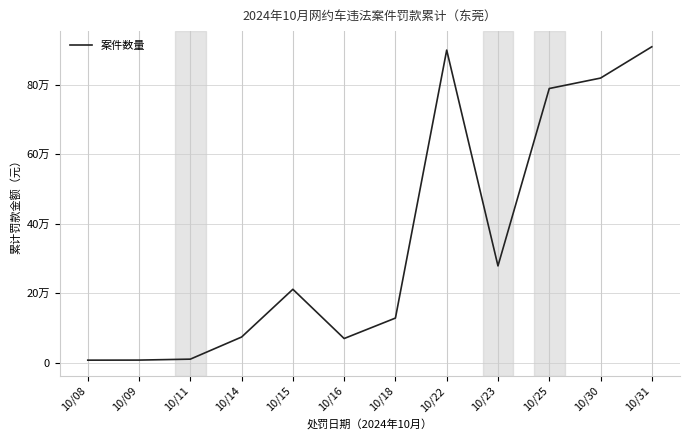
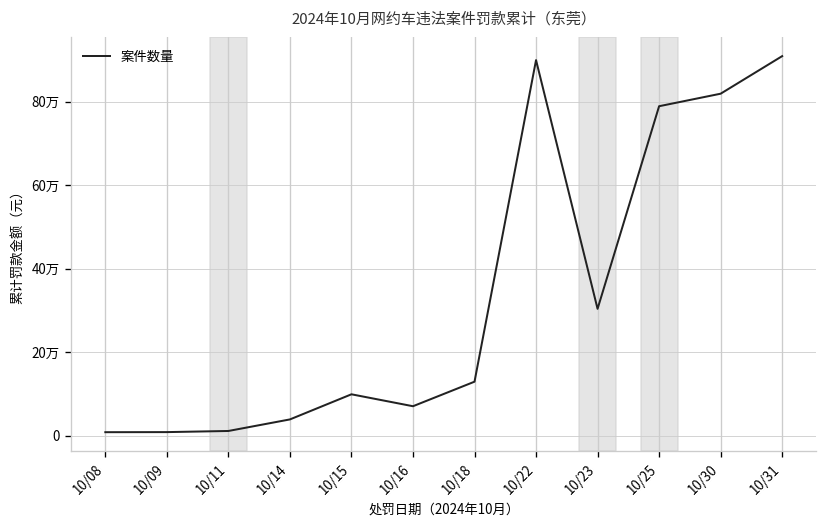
  {
    "10/08": "1万",
    "10/09": "1万",
    "10/11": "1万",
-   "10/14": "7万",
-   "10/15": "21万",
+   "10/14": "4万",
+   "10/15": "10万",
    "10/16": "7万",
    "10/18": "13万",
    "10/22": "90万",
-   "10/23": "28万",
+   "10/23": "30万",
    "10/25": "79万",
    "10/30": "82万",
    "10/31": "91万"
  }
